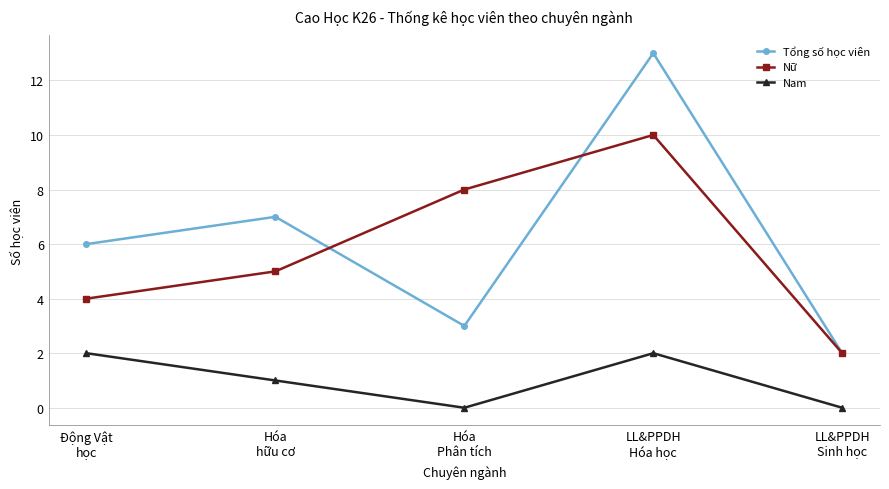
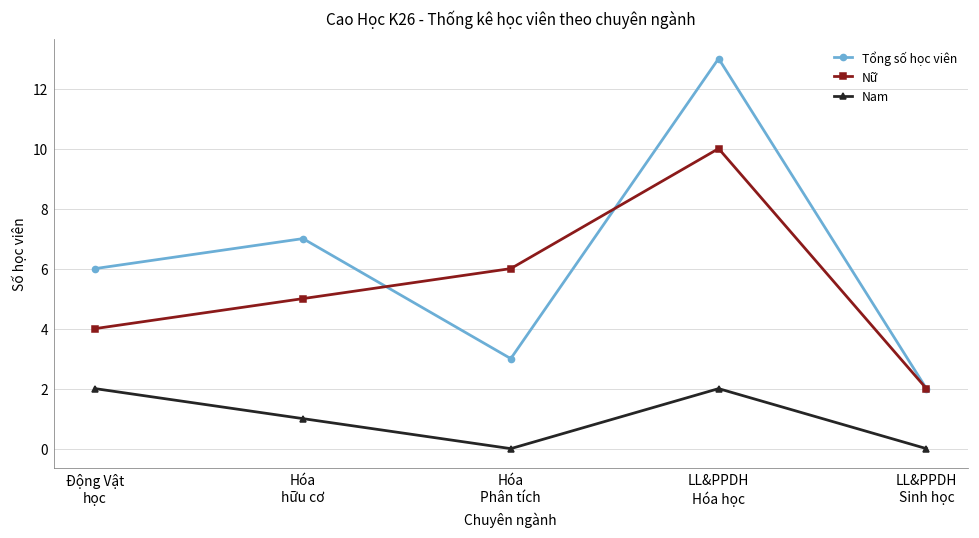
  {
    "Tổng số học viên": {
      "Động Vật học": 6,
      "Hóa hữu cơ": 7,
      "Hóa Phân tích": 3,
      "LL&PPDH Hóa học": 13
    },
    "Nữ": {
      "Động Vật học": 4,
      "Hóa hữu cơ": 5,
-     "Hóa Phân tích": 8,
+     "Hóa Phân tích": 6,
      "LL&PPDH Hóa học": 10
    },
    "Nam": {
      "Động Vật học": 2,
      "Hóa hữu cơ": 1,
      "Hóa Phân tích": 0,
      "LL&PPDH Hóa học": 2,
      "LL&PPDH Sinh học": 0
    }
  }
